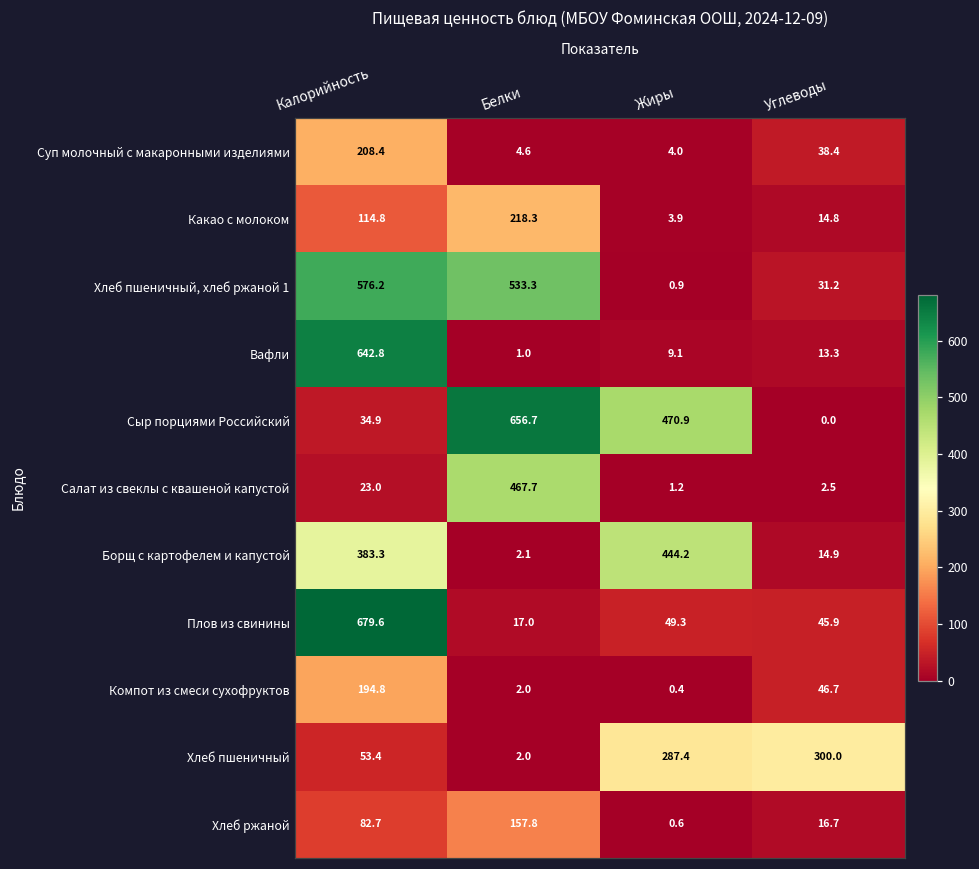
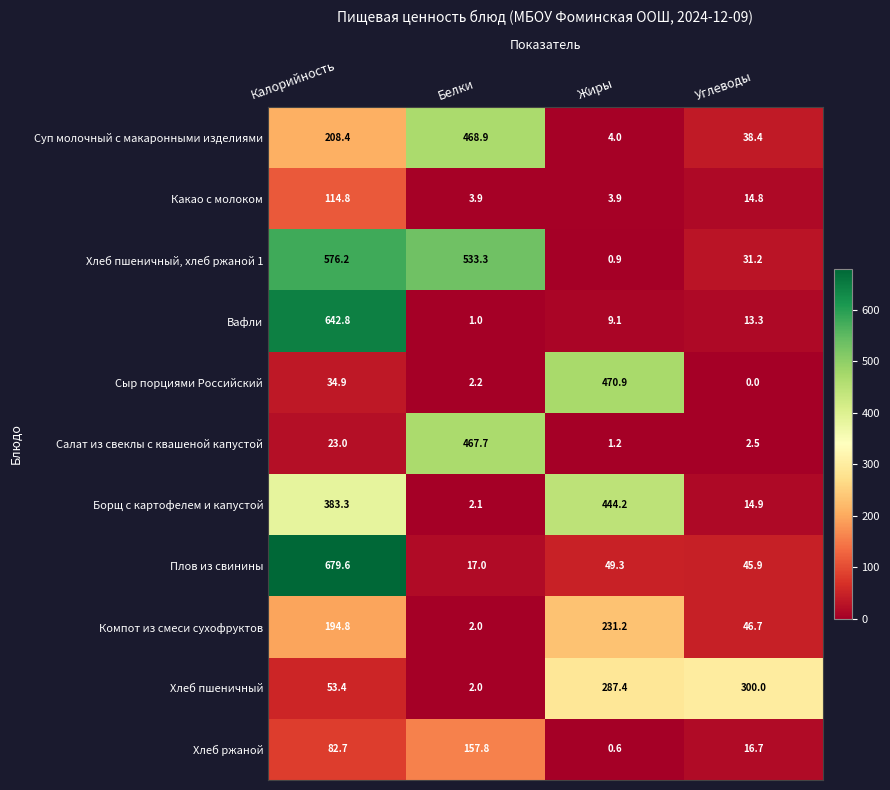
  {
    "Суп молочный с макаронными изделиями": {
      "Калорийность": 208.4,
-     "Белки": 4.6,
+     "Белки": 468.9,
      "Жиры": 4.0,
      "Углеводы": 38.4
    },
    "Какао с молоком": {
      "Калорийность": 114.8,
-     "Белки": 218.3,
+     "Белки": 3.9,
      "Жиры": 3.9,
      "Углеводы": 14.8
    },
    "Хлеб пшеничный, хлеб ржаной 1": {
      "Калорийность": 576.2,
      "Белки": 533.3,
      "Жиры": 0.9,
      "Углеводы": 31.2
    },
    "Вафли": {
      "Калорийность": 642.8,
      "Белки": 1.0,
      "Жиры": 9.1,
      "Углеводы": 13.3
    },
    "Сыр порциями Российский": {
      "Калорийность": 34.9,
-     "Белки": 656.7,
+     "Белки": 2.2,
      "Жиры": 470.9,
      "Углеводы": 0.0
    },
    "Салат из свеклы с квашеной капустой": {
      "Калорийность": 23.0,
      "Белки": 467.7,
      "Жиры": 1.2,
      "Углеводы": 2.5
    },
    "Борщ с картофелем и капустой": {
      "Калорийность": 383.3,
      "Белки": 2.1,
      "Жиры": 444.2,
      "Углеводы": 14.9
    },
    "Плов из свинины": {
      "Калорийность": 679.6,
      "Белки": 17.0,
      "Жиры": 49.3,
      "Углеводы": 45.9
    },
    "Компот из смеси сухофруктов": {
      "Калорийность": 194.8,
      "Белки": 2.0,
-     "Жиры": 0.4,
+     "Жиры": 231.2,
      "Углеводы": 46.7
    },
    "Хлеб пшеничный": {
      "Калорийность": 53.4,
      "Белки": 2.0,
      "Жиры": 287.4,
      "Углеводы": 300.0
    },
    "Хлеб ржаной": {
      "Калорийность": 82.7,
      "Белки": 157.8,
      "Жиры": 0.6,
      "Углеводы": 16.7
    }
  }
